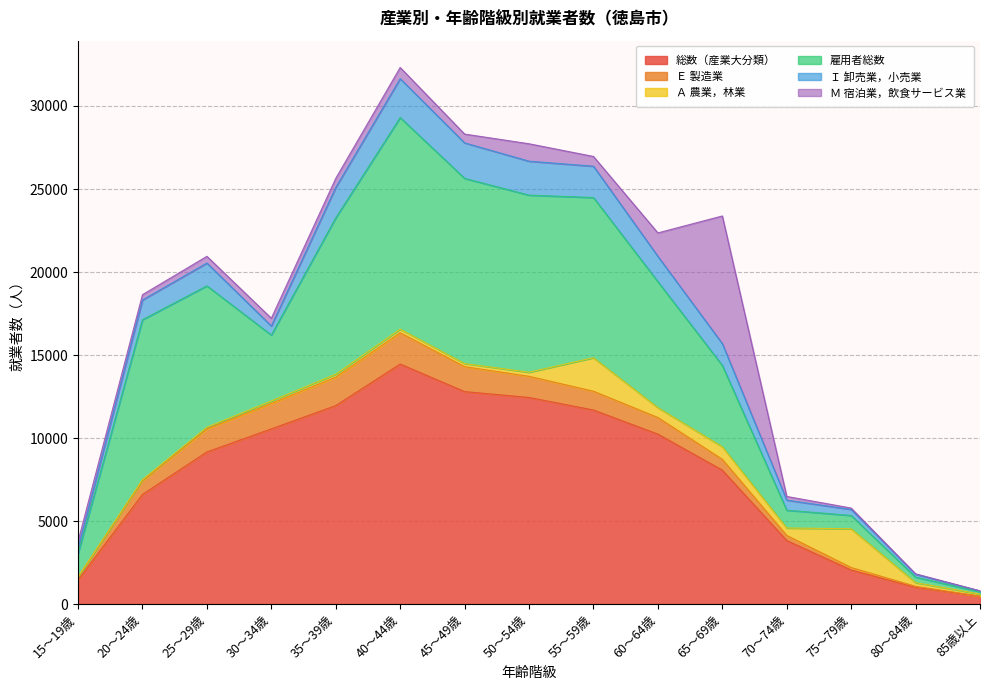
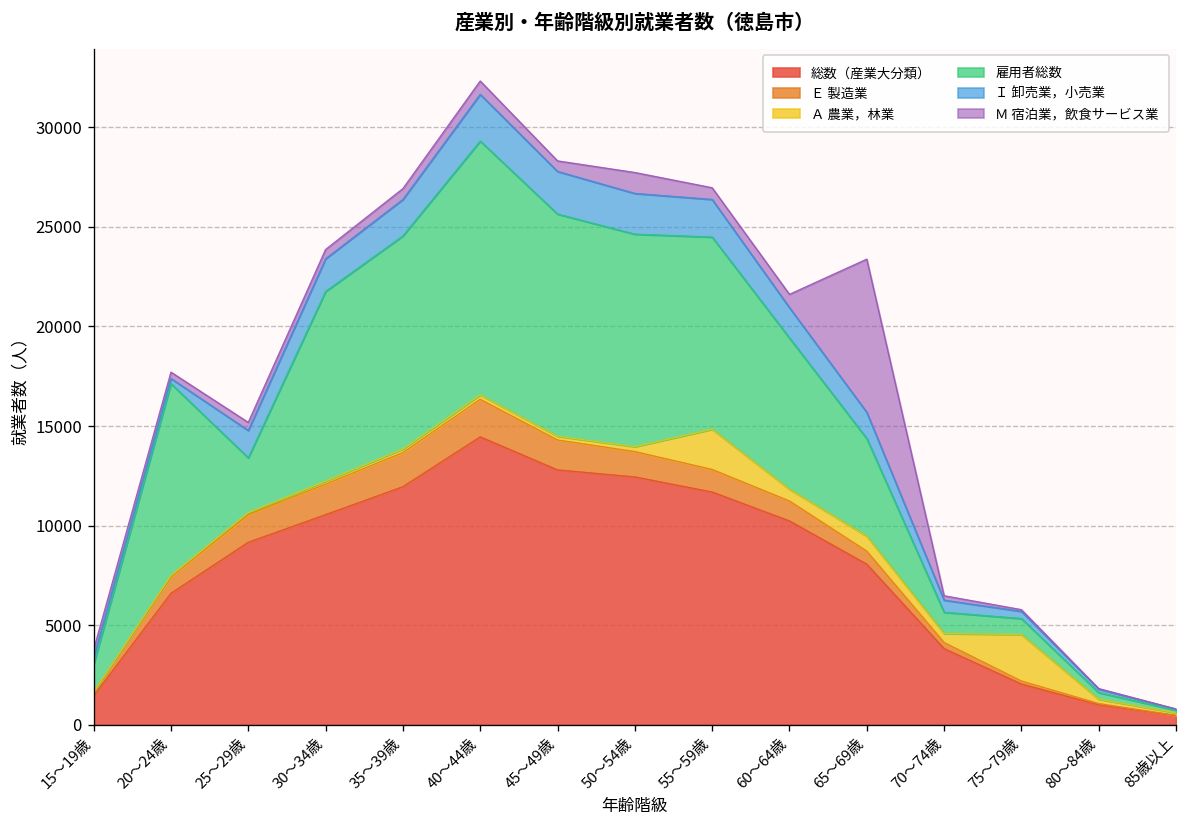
  {
    "Ａ 農業，林業": {
      "35～39歳": 200,
      "40～44歳": 200,
      "45～49歳": 200,
      "50～54歳": 200,
      "55～59歳": 2000,
      "60～64歳": 600,
      "65～69歳": 800,
      "70～74歳": 400,
      "75～79歳": 2300,
      "80～84歳": 200
    },
    "雇用者総数": {
      "15～19歳": 1400,
      "20～24歳": 9600,
-     "25～29歳": 8500,
-     "30～34歳": 4000,
-     "35～39歳": 9400,
+     "25～29歳": 2800,
+     "30～34歳": 9500,
+     "35～39歳": 10700,
      "40～44歳": 12700,
      "45～49歳": 11200,
      "50～54歳": 10700,
      "55～59歳": 9600,
      "60～64歳": 7600,
      "65～69歳": 4900,
      "70～74歳": 1100,
      "75～79歳": 800,
      "80～84歳": 300
    },
    "Ｉ 卸売業，小売業": {
      "15～19歳": 300,
-     "20～24歳": 1200,
+     "20～24歳": 300,
      "25～29歳": 1400,
-     "30～34歳": 500,
+     "30～34歳": 1600,
      "35～39歳": 1800,
      "40～44歳": 2300,
      "45～49歳": 2100,
      "50～54歳": 2000,
      "55～59歳": 1900,
      "60～64歳": 1500,
      "65～69歳": 1300,
      "70～74歳": 600
    },
    "Ｍ 宿泊業，飲食サービス業": {
      "15～19歳": 400,
      "20～24歳": 300,
      "25～29歳": 400,
      "30～34歳": 500,
      "35～39歳": 500,
      "40～44歳": 700,
      "45～49歳": 500,
      "50～54歳": 1100,
      "55～59歳": 600,
-     "60～64歳": 1400,
+     "60～64歳": 700,
      "65～69歳": 7700,
      "70～74歳": 200
    }
  }
